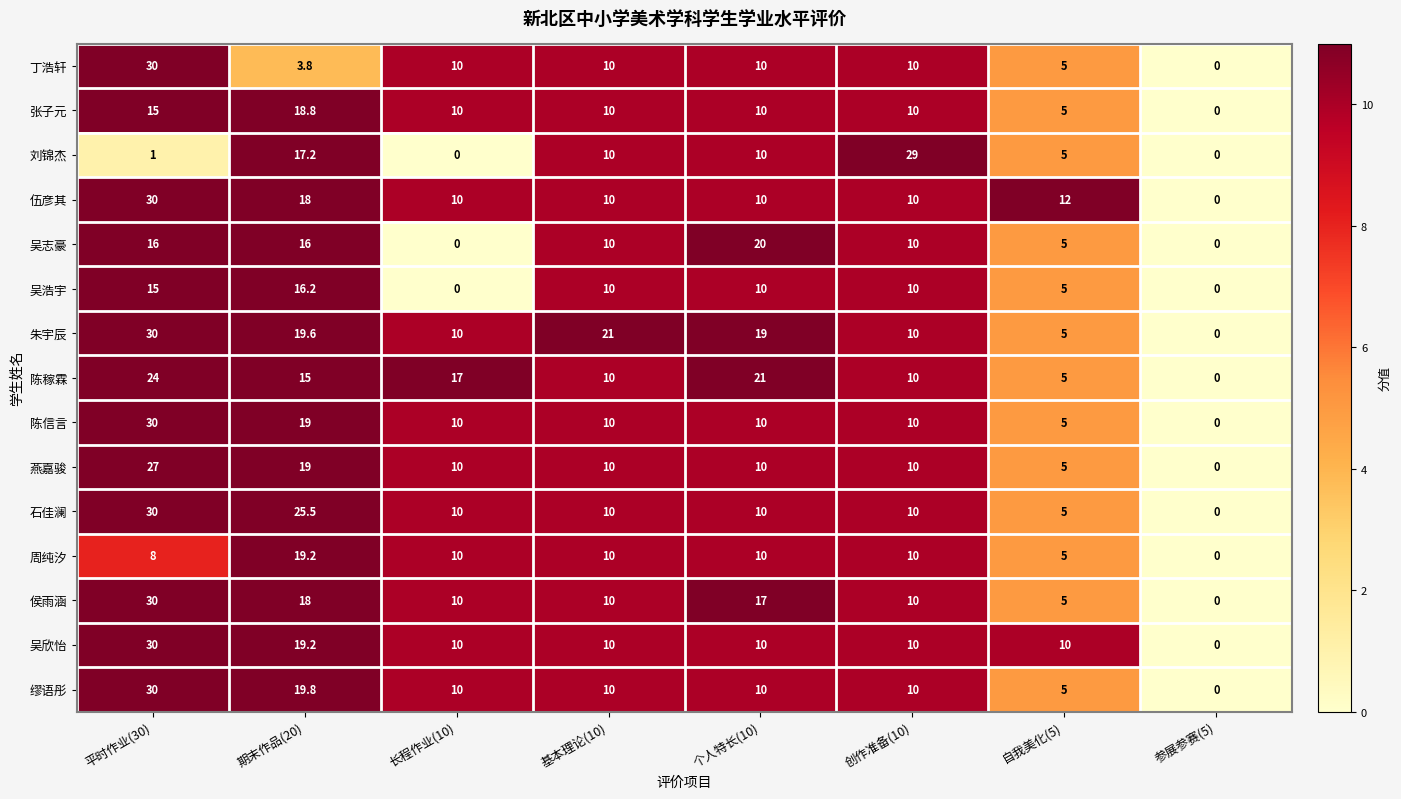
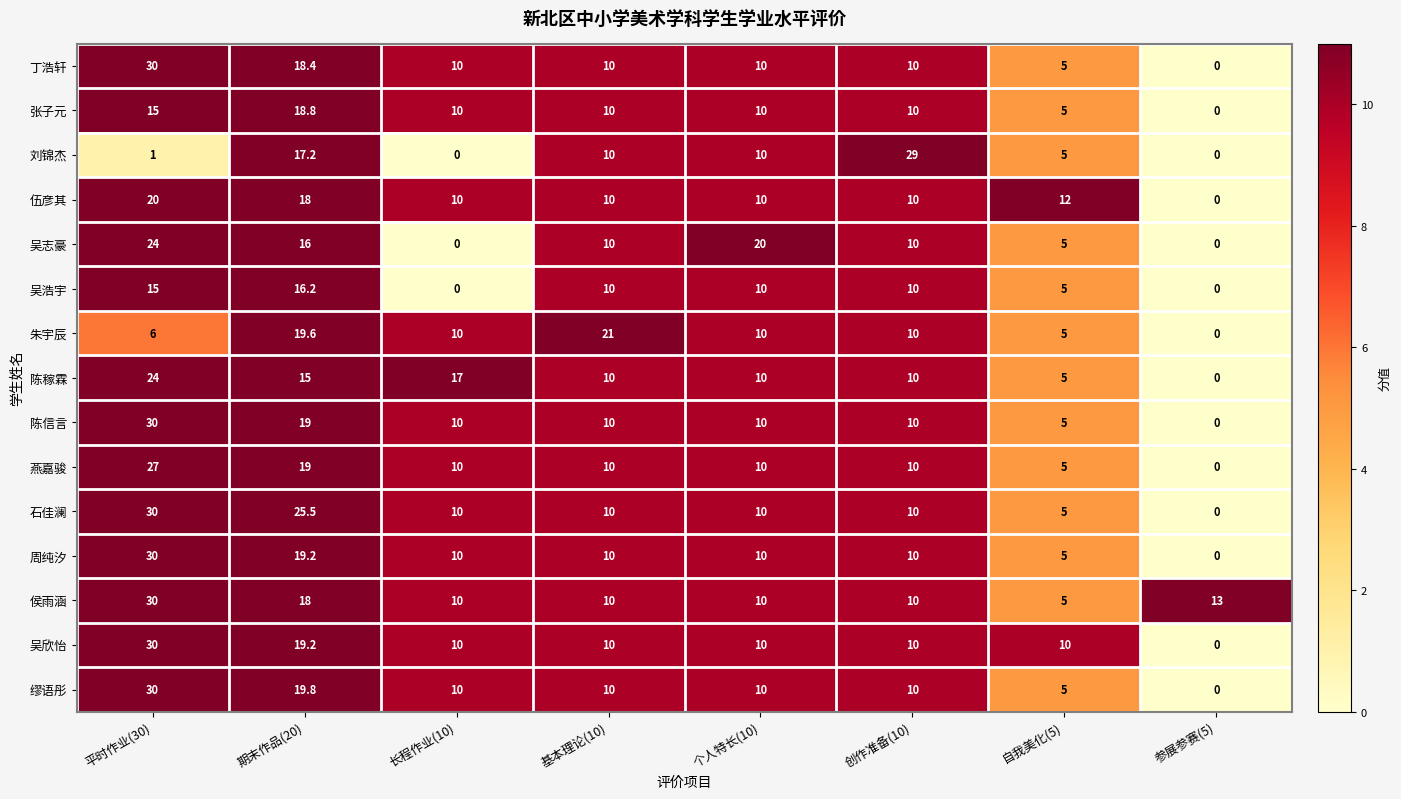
  {
    "丁浩轩": {
      "平时作业(30)": 30,
-     "期末作品(20)": 3.8,
+     "期末作品(20)": 18.4,
      "长程作业(10)": 10,
      "基本理论(10)": 10,
      "个人特长(10)": 10,
      "创作准备(10)": 10,
      "自我美化(5)": 5,
      "参展参赛(5)": 0
    },
    "张子元": {
      "平时作业(30)": 15,
      "期末作品(20)": 18.8,
      "长程作业(10)": 10,
      "基本理论(10)": 10,
      "个人特长(10)": 10,
      "创作准备(10)": 10,
      "自我美化(5)": 5,
      "参展参赛(5)": 0
    },
    "刘锦杰": {
      "平时作业(30)": 1,
      "期末作品(20)": 17.2,
      "长程作业(10)": 0,
      "基本理论(10)": 10,
      "个人特长(10)": 10,
      "创作准备(10)": 29,
      "自我美化(5)": 5,
      "参展参赛(5)": 0
    },
    "伍彦其": {
-     "平时作业(30)": 30,
+     "平时作业(30)": 20,
      "期末作品(20)": 18,
      "长程作业(10)": 10,
      "基本理论(10)": 10,
      "个人特长(10)": 10,
      "创作准备(10)": 10,
      "自我美化(5)": 12,
      "参展参赛(5)": 0
    },
    "吴志豪": {
-     "平时作业(30)": 16,
+     "平时作业(30)": 24,
      "期末作品(20)": 16,
      "长程作业(10)": 0,
      "基本理论(10)": 10,
      "个人特长(10)": 20,
      "创作准备(10)": 10,
      "自我美化(5)": 5,
      "参展参赛(5)": 0
    },
    "吴浩宇": {
      "平时作业(30)": 15,
      "期末作品(20)": 16.2,
      "长程作业(10)": 0,
      "基本理论(10)": 10,
      "个人特长(10)": 10,
      "创作准备(10)": 10,
      "自我美化(5)": 5,
      "参展参赛(5)": 0
    },
    "朱宇辰": {
-     "平时作业(30)": 30,
+     "平时作业(30)": 6,
      "期末作品(20)": 19.6,
      "长程作业(10)": 10,
      "基本理论(10)": 21,
-     "个人特长(10)": 19,
+     "个人特长(10)": 10,
      "创作准备(10)": 10,
      "自我美化(5)": 5,
      "参展参赛(5)": 0
    },
    "陈稼霖": {
      "平时作业(30)": 24,
      "期末作品(20)": 15,
      "长程作业(10)": 17,
      "基本理论(10)": 10,
-     "个人特长(10)": 21,
+     "个人特长(10)": 10,
      "创作准备(10)": 10,
      "自我美化(5)": 5,
      "参展参赛(5)": 0
    },
    "陈信言": {
      "平时作业(30)": 30,
      "期末作品(20)": 19,
      "长程作业(10)": 10,
      "基本理论(10)": 10,
      "个人特长(10)": 10,
      "创作准备(10)": 10,
      "自我美化(5)": 5,
      "参展参赛(5)": 0
    },
    "燕嘉骏": {
      "平时作业(30)": 27,
      "期末作品(20)": 19,
      "长程作业(10)": 10,
      "基本理论(10)": 10,
      "个人特长(10)": 10,
      "创作准备(10)": 10,
      "自我美化(5)": 5,
      "参展参赛(5)": 0
    },
    "石佳澜": {
      "平时作业(30)": 30,
      "期末作品(20)": 25.5,
      "长程作业(10)": 10,
      "基本理论(10)": 10,
      "个人特长(10)": 10,
      "创作准备(10)": 10,
      "自我美化(5)": 5,
      "参展参赛(5)": 0
    },
    "周纯汐": {
-     "平时作业(30)": 8,
+     "平时作业(30)": 30,
      "期末作品(20)": 19.2,
      "长程作业(10)": 10,
      "基本理论(10)": 10,
      "个人特长(10)": 10,
      "创作准备(10)": 10,
      "自我美化(5)": 5,
      "参展参赛(5)": 0
    },
    "侯雨涵": {
      "平时作业(30)": 30,
      "期末作品(20)": 18,
      "长程作业(10)": 10,
      "基本理论(10)": 10,
-     "个人特长(10)": 17,
+     "个人特长(10)": 10,
      "创作准备(10)": 10,
      "自我美化(5)": 5,
-     "参展参赛(5)": 0
+     "参展参赛(5)": 13
    },
    "吴欣怡": {
      "平时作业(30)": 30,
      "期末作品(20)": 19.2,
      "长程作业(10)": 10,
      "基本理论(10)": 10,
      "个人特长(10)": 10,
      "创作准备(10)": 10,
      "自我美化(5)": 10,
      "参展参赛(5)": 0
    },
    "缪语彤": {
      "平时作业(30)": 30,
      "期末作品(20)": 19.8,
      "长程作业(10)": 10,
      "基本理论(10)": 10,
      "个人特长(10)": 10,
      "创作准备(10)": 10,
      "自我美化(5)": 5,
      "参展参赛(5)": 0
    }
  }
